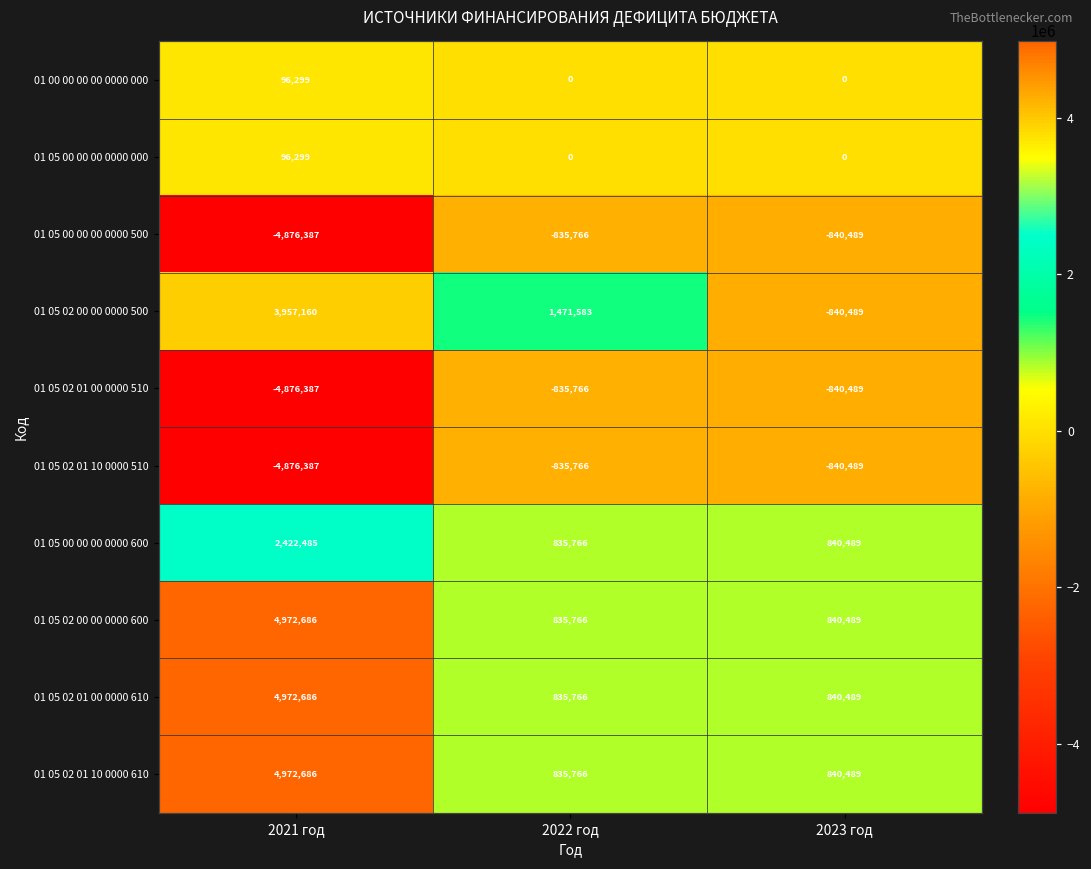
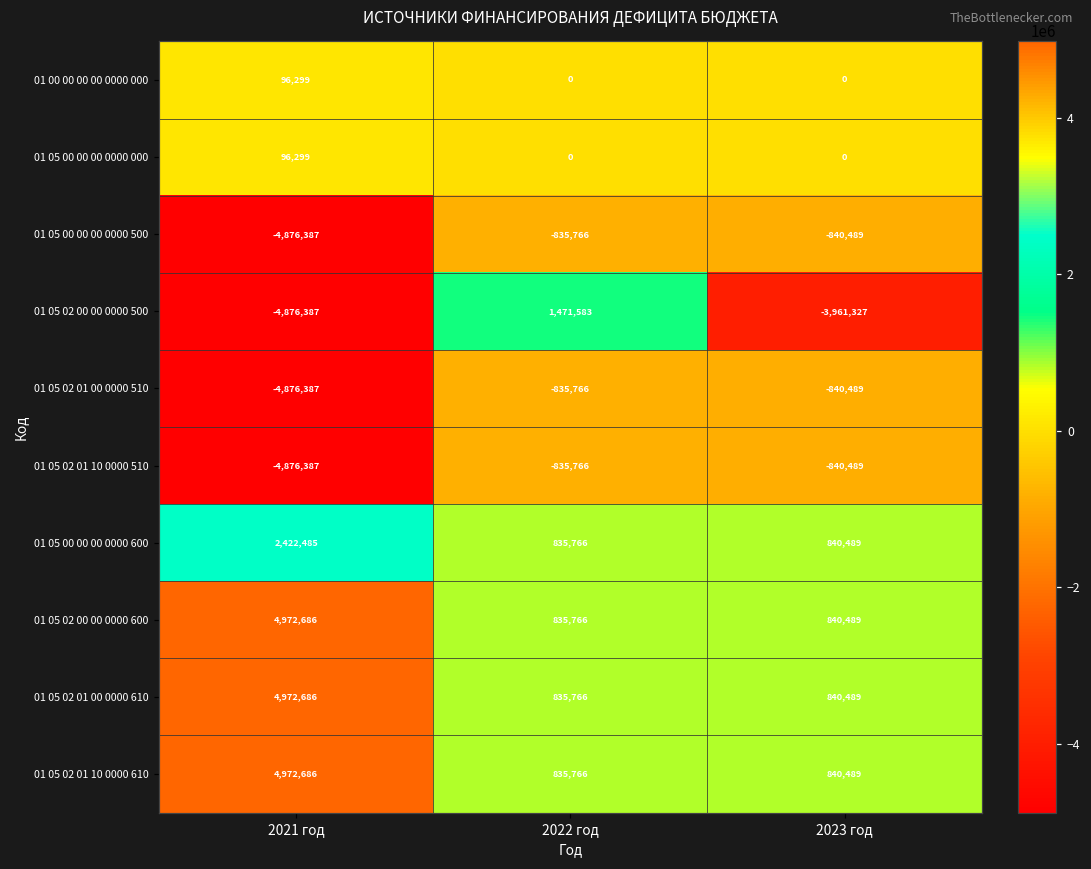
  {
    "01 00 00 00 00 0000 000": {
      "2021 год": "96,299",
      "2022 год": "0",
      "2023 год": "0"
    },
    "01 05 00 00 00 0000 000": {
      "2021 год": "96,299",
      "2022 год": "0",
      "2023 год": "0"
    },
    "01 05 00 00 00 0000 500": {
      "2021 год": "-4,876,387",
      "2022 год": "-835,766",
      "2023 год": "-840,489"
    },
    "01 05 02 00 00 0000 500": {
-     "2021 год": "3,957,160",
+     "2021 год": "-4,876,387",
      "2022 год": "1,471,583",
-     "2023 год": "-840,489"
+     "2023 год": "-3,961,327"
    },
    "01 05 02 01 00 0000 510": {
      "2021 год": "-4,876,387",
      "2022 год": "-835,766",
      "2023 год": "-840,489"
    },
    "01 05 02 01 10 0000 510": {
      "2021 год": "-4,876,387",
      "2022 год": "-835,766",
      "2023 год": "-840,489"
    },
    "01 05 00 00 00 0000 600": {
      "2021 год": "2,422,485",
      "2022 год": "835,766",
      "2023 год": "840,489"
    },
    "01 05 02 00 00 0000 600": {
      "2021 год": "4,972,686",
      "2022 год": "835,766",
      "2023 год": "840,489"
    },
    "01 05 02 01 00 0000 610": {
      "2021 год": "4,972,686",
      "2022 год": "835,766",
      "2023 год": "840,489"
    },
    "01 05 02 01 10 0000 610": {
      "2021 год": "4,972,686",
      "2022 год": "835,766",
      "2023 год": "840,489"
    }
  }
